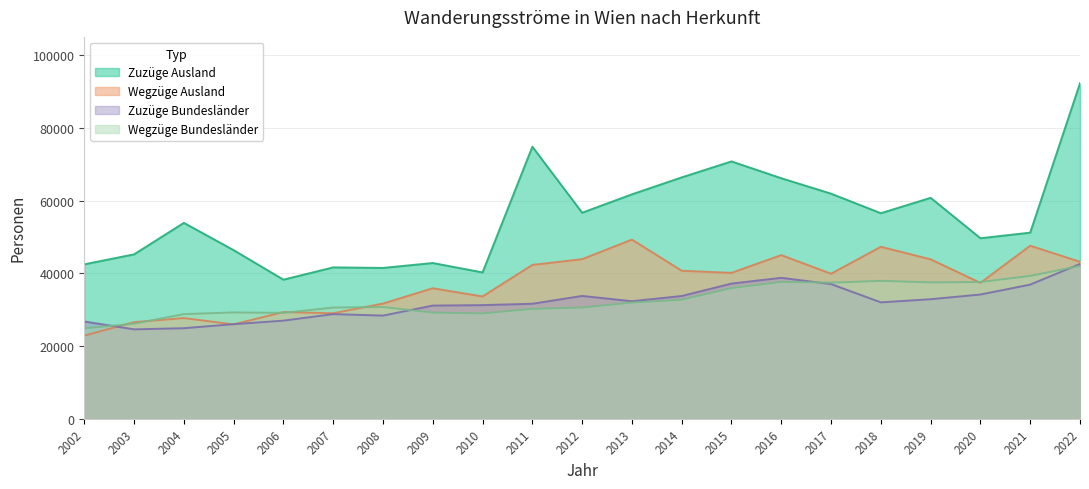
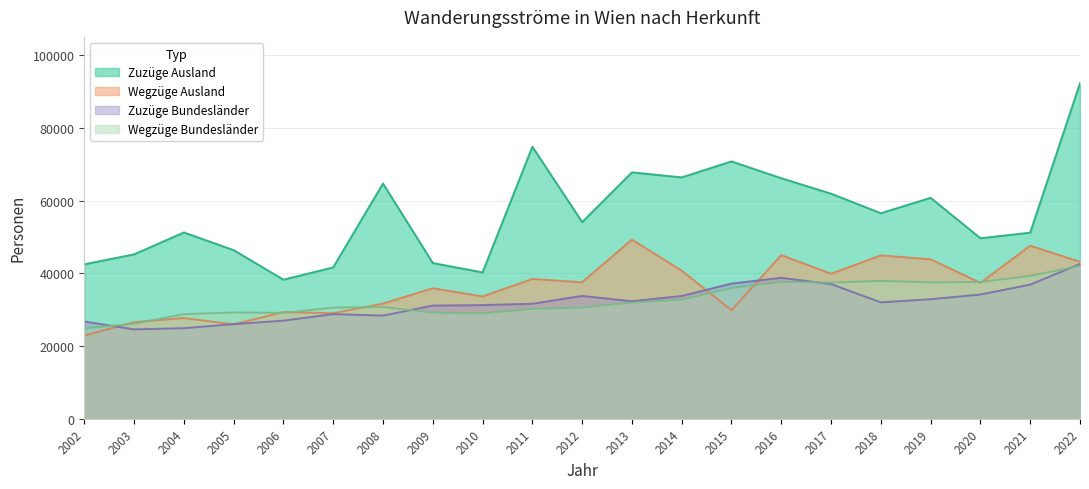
  {
    "Zuzüge Ausland": {
      "2002": 42000,
      "2003": 45000,
-     "2004": 54000,
+     "2004": 51000,
      "2005": 46000,
      "2006": 38000,
      "2007": 42000,
-     "2008": 41000,
+     "2008": 65000,
      "2009": 43000,
      "2010": 40000,
      "2011": 75000,
-     "2012": 57000,
-     "2013": 62000,
+     "2012": 54000,
+     "2013": 68000,
      "2014": 66000,
      "2015": 71000,
      "2016": 66000,
      "2017": 62000,
      "2018": 57000,
      "2019": 61000,
      "2020": 50000,
      "2021": 51000,
      "2022": 92000
    },
    "Wegzüge Ausland": {
      "2002": 23000,
      "2004": 28000,
      "2008": 32000,
      "2009": 36000,
      "2010": 34000,
-     "2011": 42000,
-     "2012": 44000,
+     "2011": 38000,
+     "2012": 38000,
      "2013": 49000,
      "2014": 41000,
-     "2015": 40000,
+     "2015": 30000,
      "2016": 45000,
      "2017": 40000,
-     "2018": 47000,
+     "2018": 45000,
      "2019": 44000,
      "2021": 48000
    }
  }
